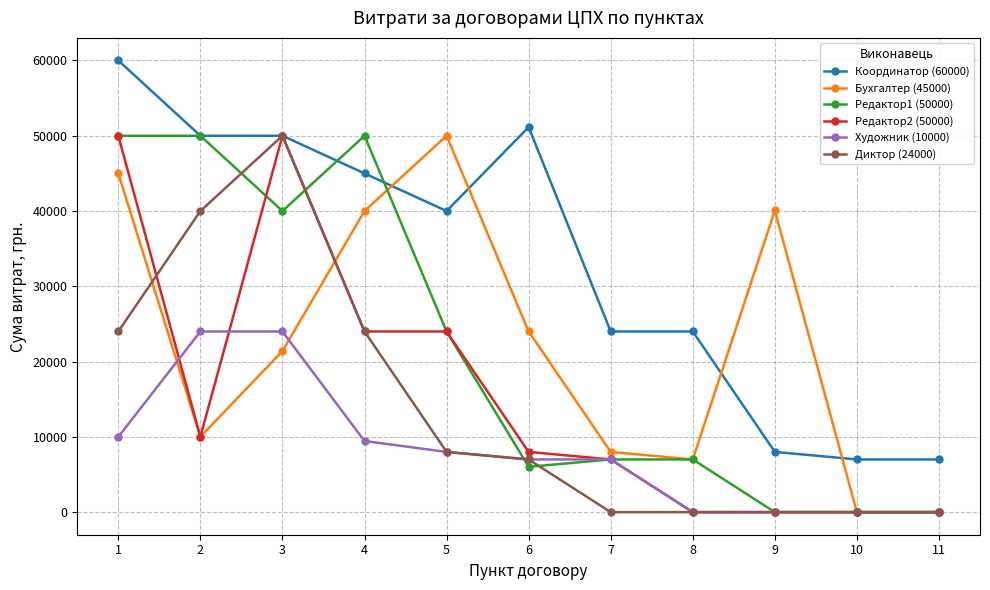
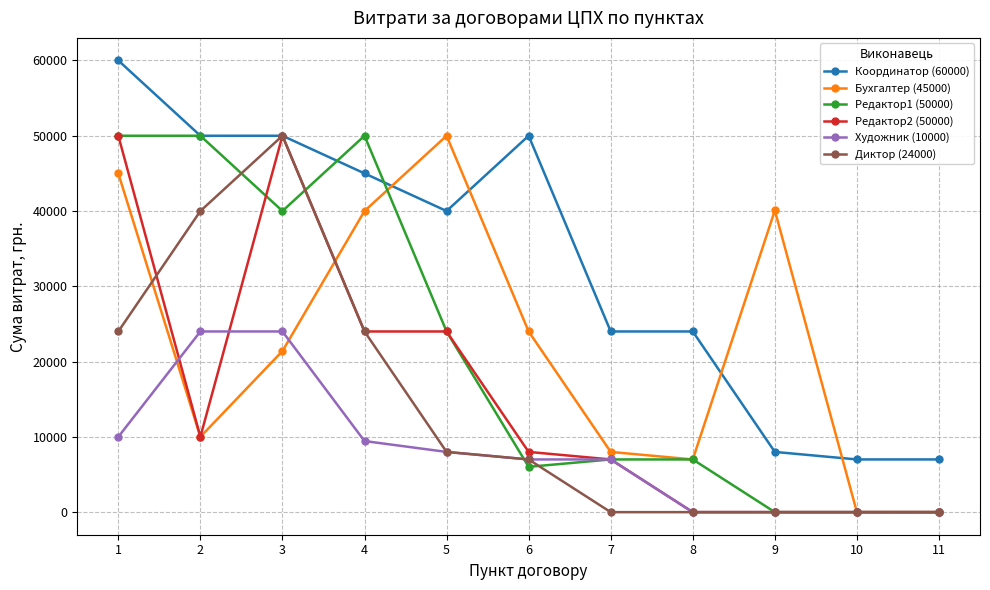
  {
    "Координатор (60000)": {
      "1": 60000,
      "4": 45000,
      "5": 40000,
-     "6": 51000,
+     "6": 50000,
      "7": 24000,
      "8": 24000,
      "9": 8000,
      "10": 7000,
      "11": 7000
    },
    "Бухгалтер (45000)": {
      "1": 45000,
      "3": 21000,
      "4": 40000,
      "5": 50000,
      "6": 24000,
      "7": 8000,
      "9": 40000
    },
    "Редактор1 (50000)": {
      "3": 40000,
      "4": 50000,
      "6": 6000
    },
    "Редактор2 (50000)": {
      "6": 8000
    },
    "Художник (10000)": {
      "1": 10000,
      "2": 24000,
      "3": 24000,
      "4": 9000
    },
    "Диктор (24000)": {
      "1": 24000,
      "2": 40000,
      "7": 0
    }
  }
